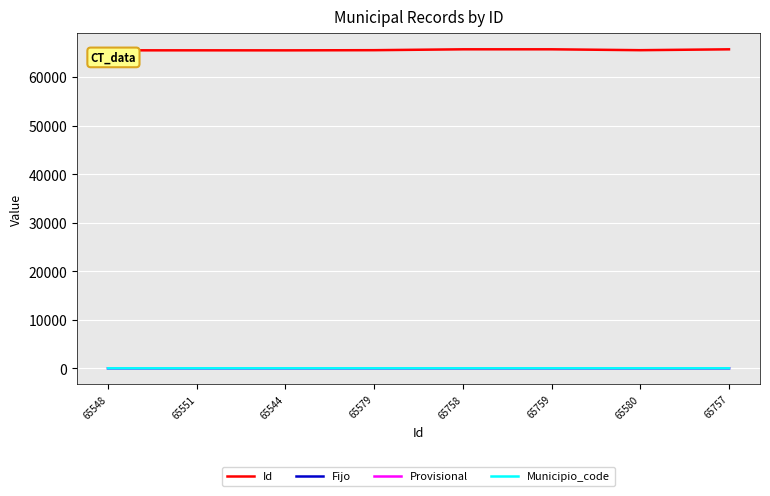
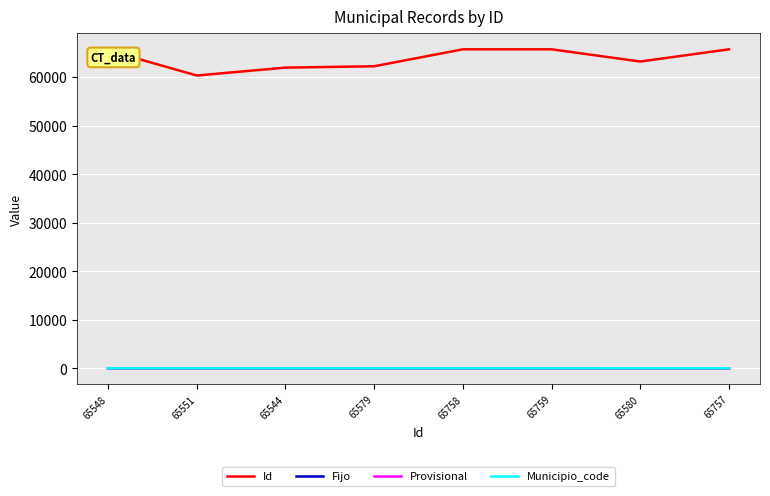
  {
    "Id": {
-     "65551": 66000,
-     "65544": 66000,
-     "65579": 66000,
+     "65551": 60000,
+     "65544": 62000,
+     "65579": 62000,
      "65758": 66000,
      "65759": 66000,
-     "65580": 66000,
+     "65580": 63000,
      "65757": 66000
    },
    "Municipio_code": {
      "65548": 0,
      "65551": 0,
      "65544": 0,
      "65579": 0,
      "65758": 0,
      "65759": 0,
      "65580": 0,
      "65757": 0
    }
  }
